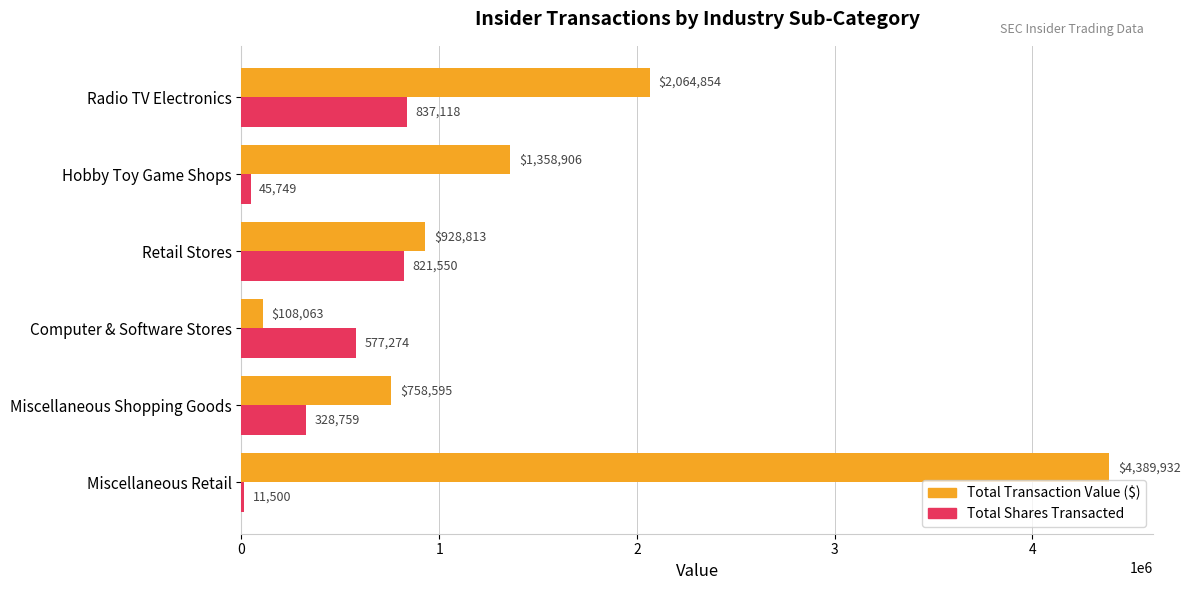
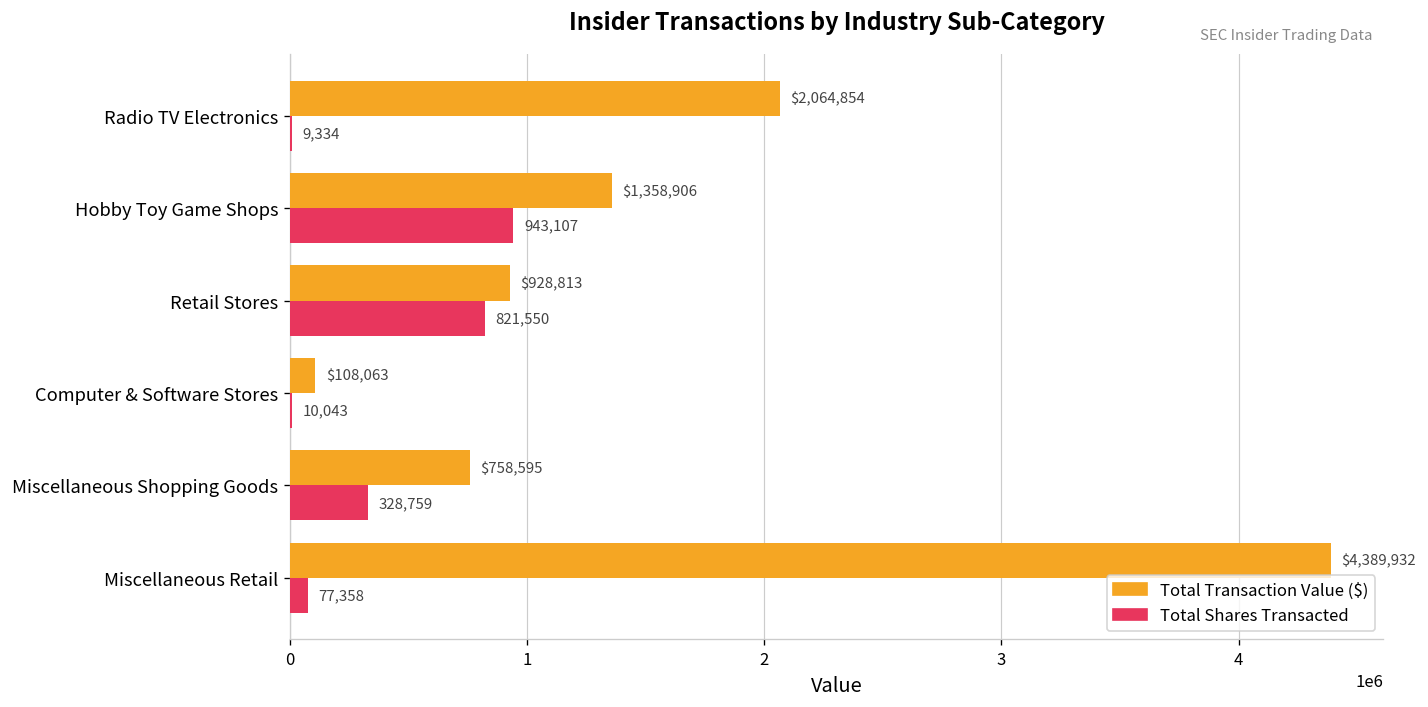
  {
    "Total Transaction Value ($)": {
      "Radio TV Electronics": "$2,064,854",
      "Hobby Toy Game Shops": "$1,358,906",
      "Retail Stores": "$928,813",
      "Computer & Software Stores": "$108,063",
      "Miscellaneous Shopping Goods": "$758,595",
      "Miscellaneous Retail": "$4,389,932"
    },
    "Total Shares Transacted": {
-     "Radio TV Electronics": "837,118",
-     "Hobby Toy Game Shops": "45,749",
+     "Radio TV Electronics": "9,334",
+     "Hobby Toy Game Shops": "943,107",
      "Retail Stores": "821,550",
-     "Computer & Software Stores": "577,274",
+     "Computer & Software Stores": "10,043",
      "Miscellaneous Shopping Goods": "328,759",
-     "Miscellaneous Retail": "11,500"
+     "Miscellaneous Retail": "77,358"
    }
  }
